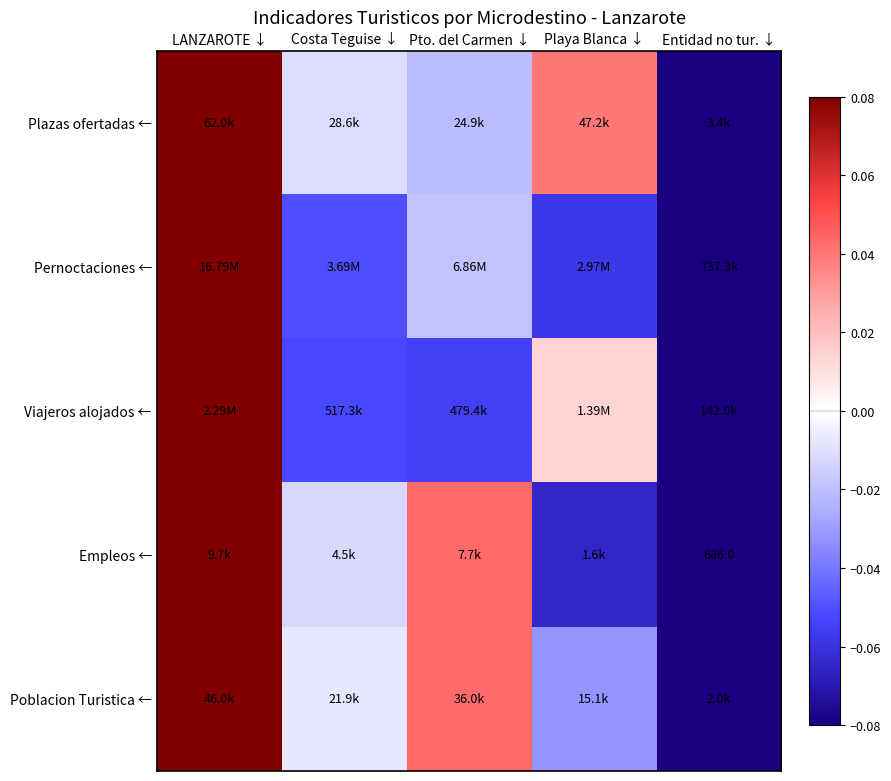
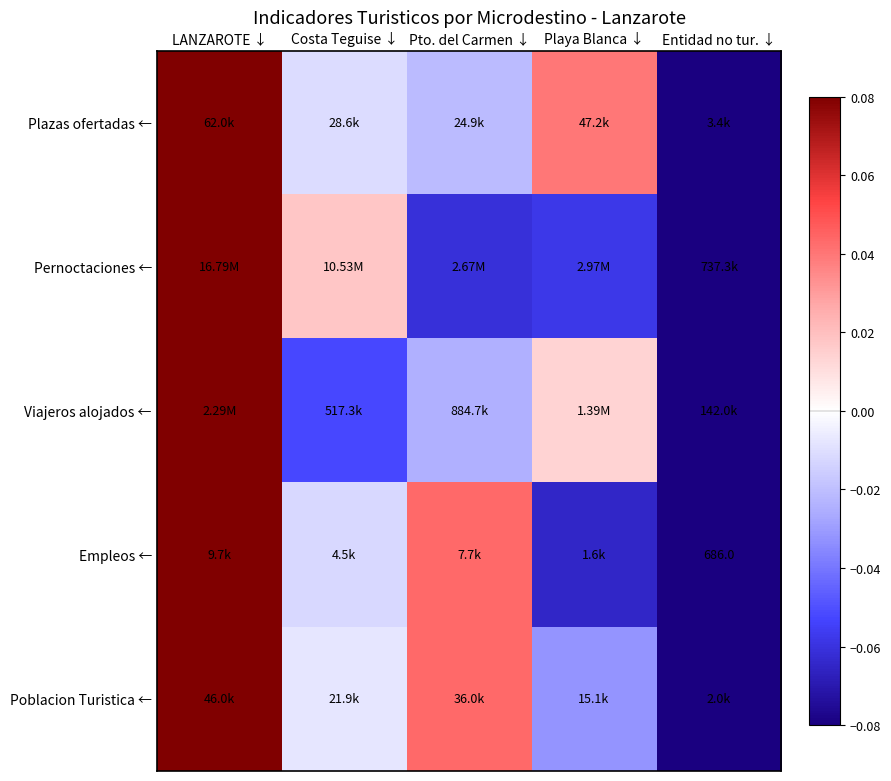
  {
    "Plazas ofertadas ←": {
      "LANZAROTE ↓": "62.0k",
      "Costa Teguise ↓": "28.6k",
      "Pto. del Carmen ↓": "24.9k",
      "Playa Blanca ↓": "47.2k",
      "Entidad no tur. ↓": "3.4k"
    },
    "Pernoctaciones ←": {
      "LANZAROTE ↓": "16.79M",
-     "Costa Teguise ↓": "3.69M",
-     "Pto. del Carmen ↓": "6.86M",
+     "Costa Teguise ↓": "10.53M",
+     "Pto. del Carmen ↓": "2.67M",
      "Playa Blanca ↓": "2.97M",
      "Entidad no tur. ↓": "737.3k"
    },
    "Viajeros alojados ←": {
      "LANZAROTE ↓": "2.29M",
      "Costa Teguise ↓": "517.3k",
-     "Pto. del Carmen ↓": "479.4k",
+     "Pto. del Carmen ↓": "884.7k",
      "Playa Blanca ↓": "1.39M",
      "Entidad no tur. ↓": "142.0k"
    },
    "Empleos ←": {
      "LANZAROTE ↓": "9.7k",
      "Costa Teguise ↓": "4.5k",
      "Pto. del Carmen ↓": "7.7k",
      "Playa Blanca ↓": "1.6k",
      "Entidad no tur. ↓": "686.0"
    },
    "Poblacion Turistica ←": {
      "LANZAROTE ↓": "46.0k",
      "Costa Teguise ↓": "21.9k",
      "Pto. del Carmen ↓": "36.0k",
      "Playa Blanca ↓": "15.1k",
      "Entidad no tur. ↓": "2.0k"
    }
  }
